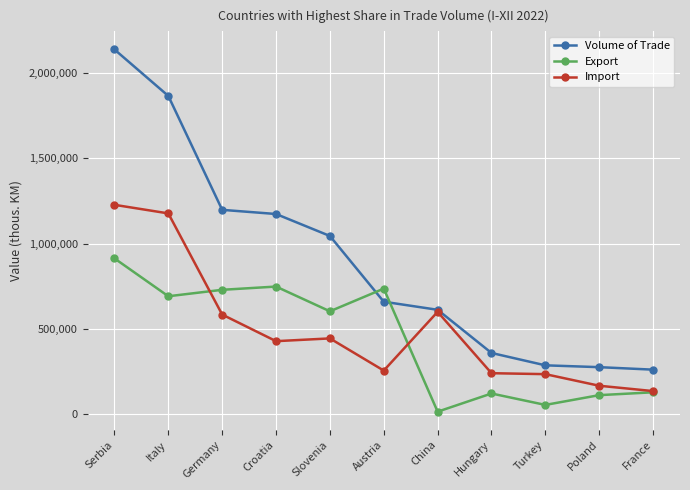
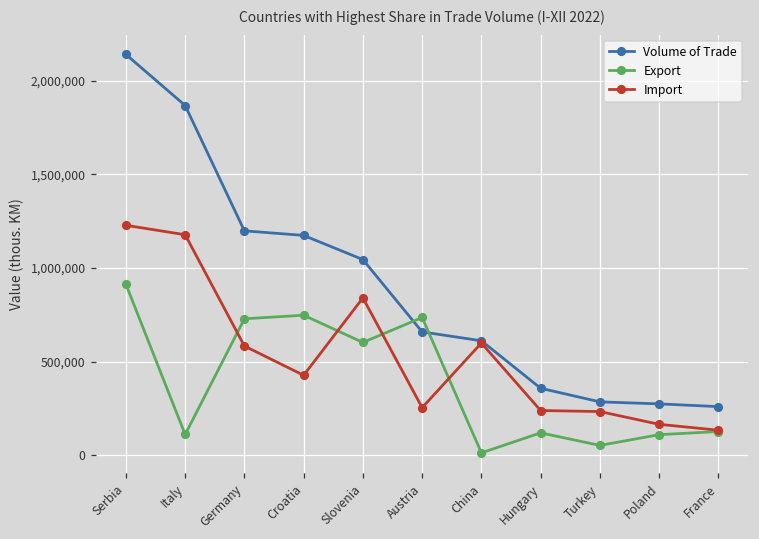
  {
    "Volume of Trade": {
      "Serbia": "2,140,000",
      "Italy": "1,870,000",
      "Germany": "1,200,000",
      "Croatia": "1,170,000",
      "Slovenia": "1,040,000",
      "Austria": "660,000",
      "Hungary": "360,000",
      "Turkey": "280,000",
      "Poland": "270,000",
      "France": "260,000"
    },
    "Export": {
      "Serbia": "910,000",
-     "Italy": "690,000",
+     "Italy": "110,000",
      "Germany": "730,000",
      "Croatia": "750,000",
      "Slovenia": "600,000",
      "Austria": "740,000",
      "China": "10,000",
      "Hungary": "120,000",
      "Turkey": "50,000",
      "Poland": "110,000"
    },
    "Import": {
      "Serbia": "1,230,000",
      "Italy": "1,180,000",
      "Germany": "580,000",
      "Croatia": "430,000",
-     "Slovenia": "440,000",
+     "Slovenia": "840,000",
      "Austria": "250,000",
      "Hungary": "240,000",
      "Turkey": "230,000",
      "Poland": "160,000"
    }
  }
